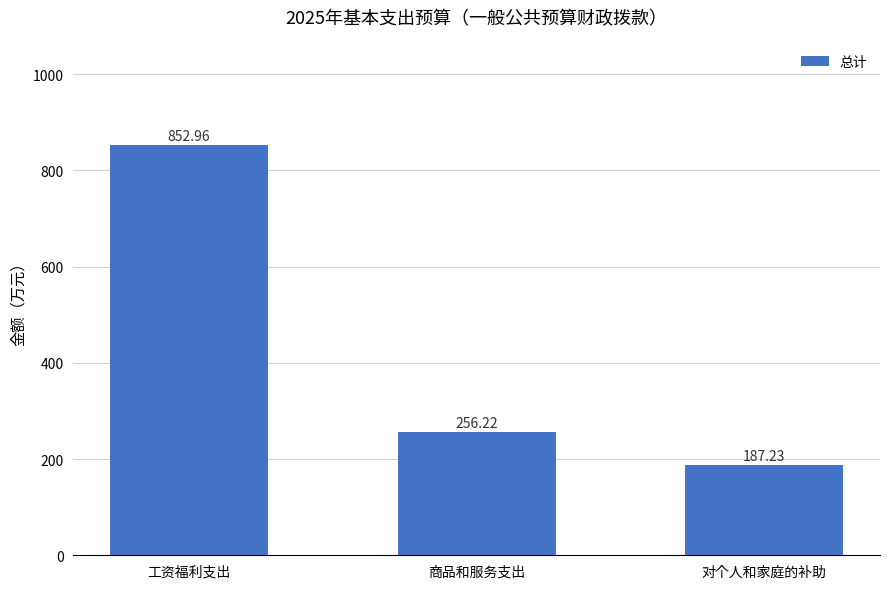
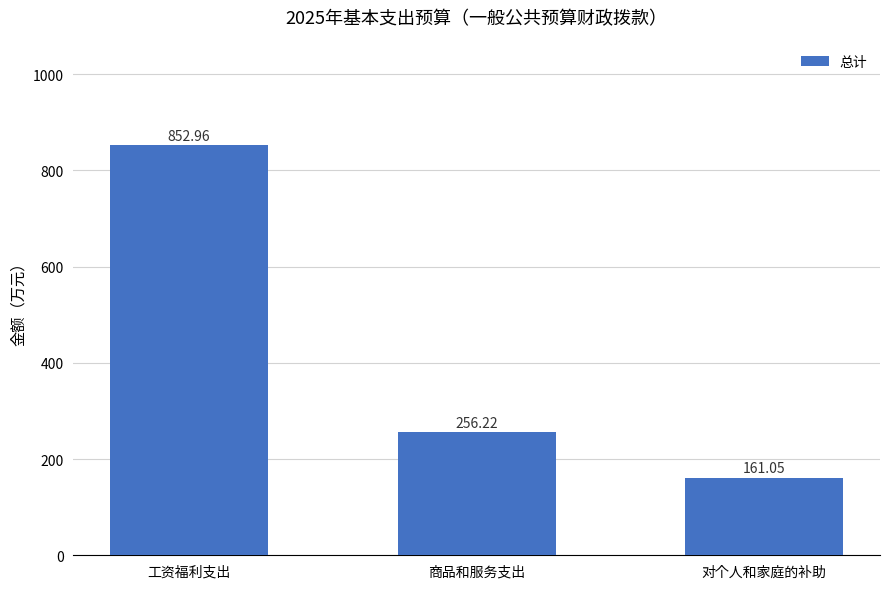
  {
    "工资福利支出": 852.96,
    "商品和服务支出": 256.22,
-   "对个人和家庭的补助": 187.23
+   "对个人和家庭的补助": 161.05
  }
